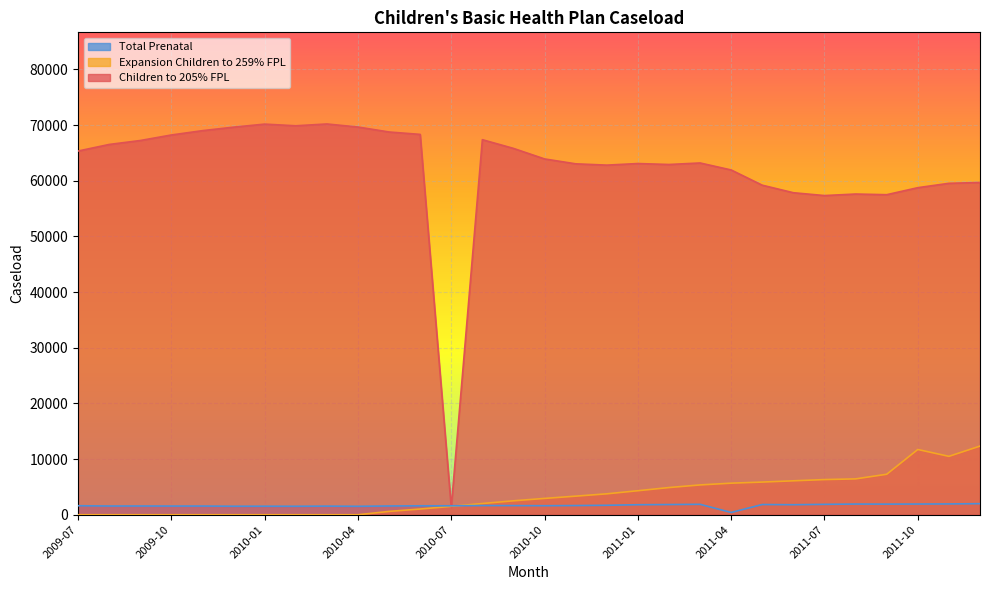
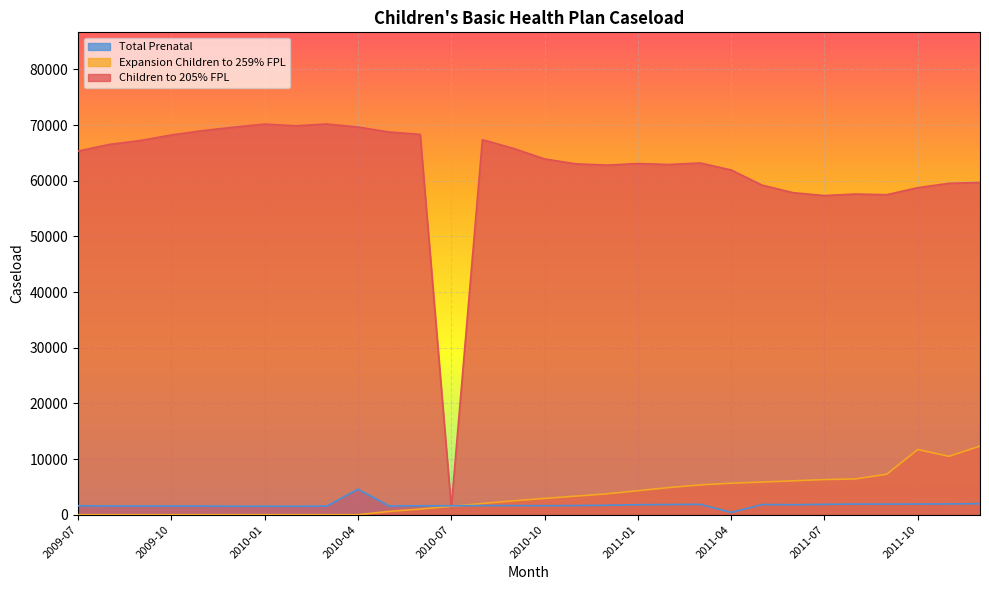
  {
    "Total Prenatal": {
      "2009-07": 2000,
      "2009-10": 2000,
      "2010-01": 2000,
-     "2010-04": 2000,
+     "2010-04": 5000,
      "2010-10": 2000,
      "2011-01": 2000,
      "2011-04": 0,
      "2011-07": 2000,
      "2011-10": 2000
    },
    "Expansion Children to 259% FPL": {
      "2009-07": 0,
      "2009-10": 0,
      "2010-01": 0,
      "2010-04": 0,
      "2010-10": 3000,
      "2011-01": 4000,
      "2011-04": 6000,
      "2011-07": 6000,
      "2011-10": 12000
    },
    "Children to 205% FPL": {
      "2009-07": 65000,
      "2009-10": 68000,
      "2010-01": 70000,
      "2010-04": 70000,
      "2010-10": 64000,
      "2011-01": 63000,
      "2011-04": 62000,
      "2011-07": 57000,
      "2011-10": 59000
    }
  }
